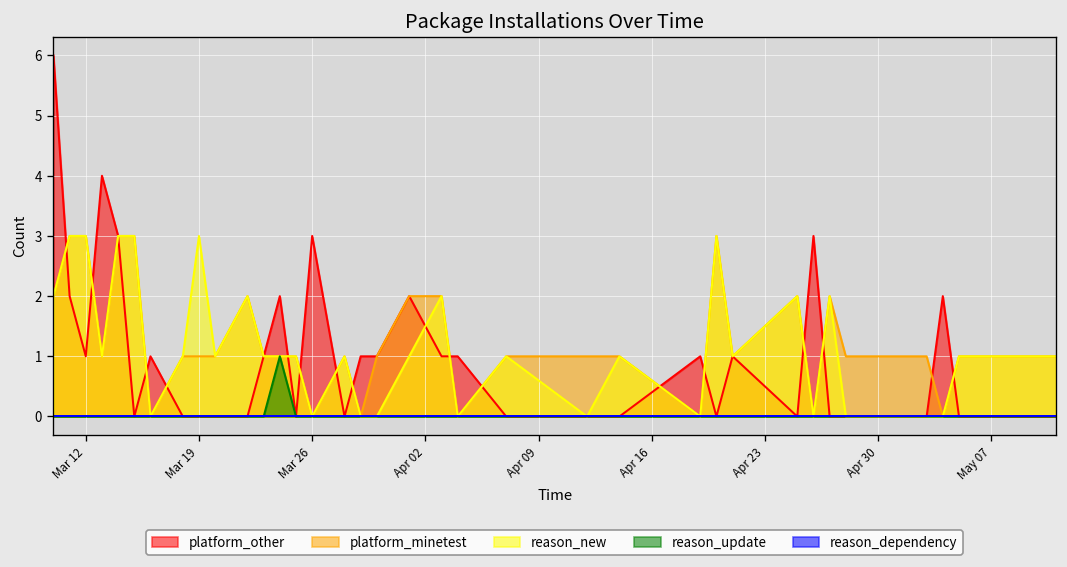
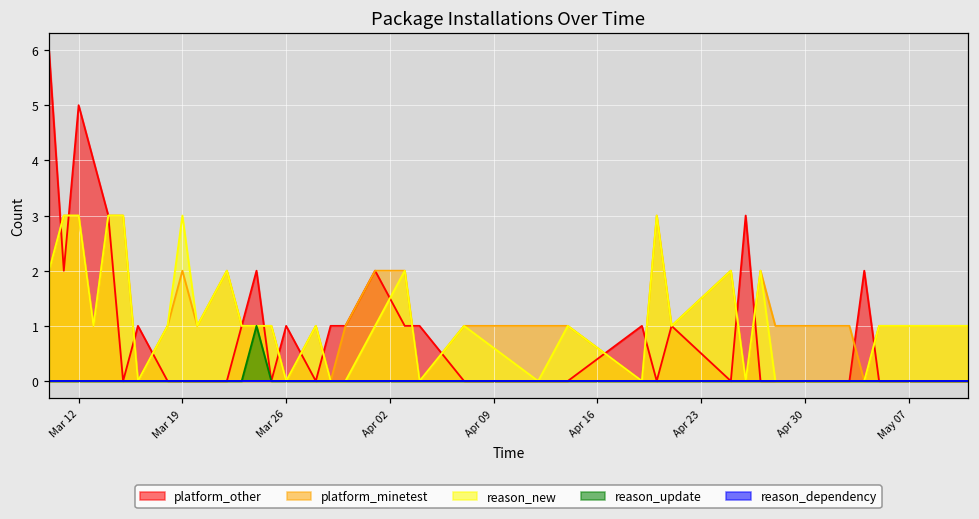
  {
    "platform_other": {
-     "Mar 12": 1,
-     "Mar 26": 3
+     "Mar 12": 5,
+     "Mar 26": 1
    },
    "platform_minetest": {
-     "Mar 19": 1
+     "Mar 19": 2
    },
    "reason_new": {
      "Mar 19": 3
    }
  }
